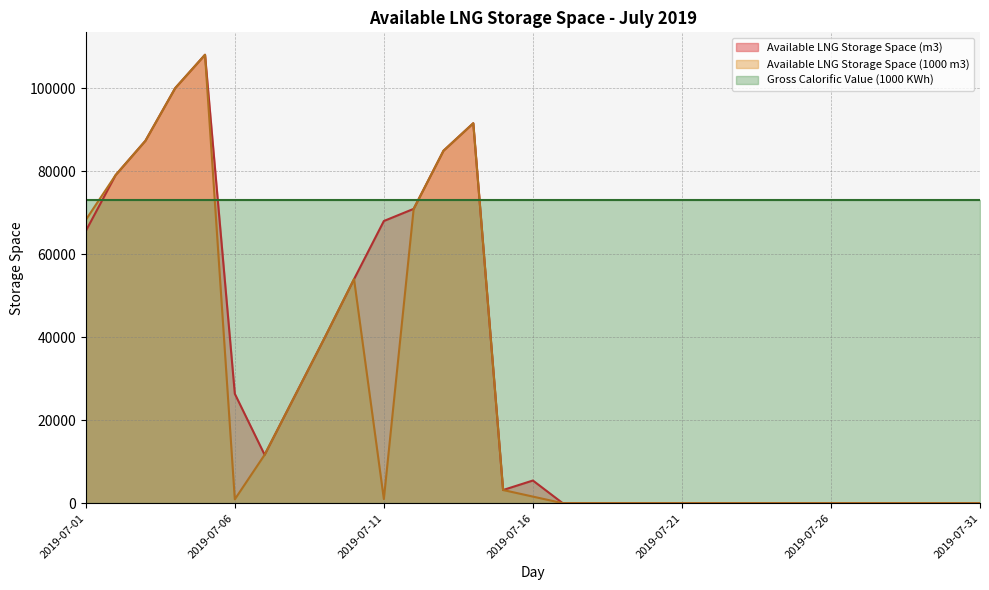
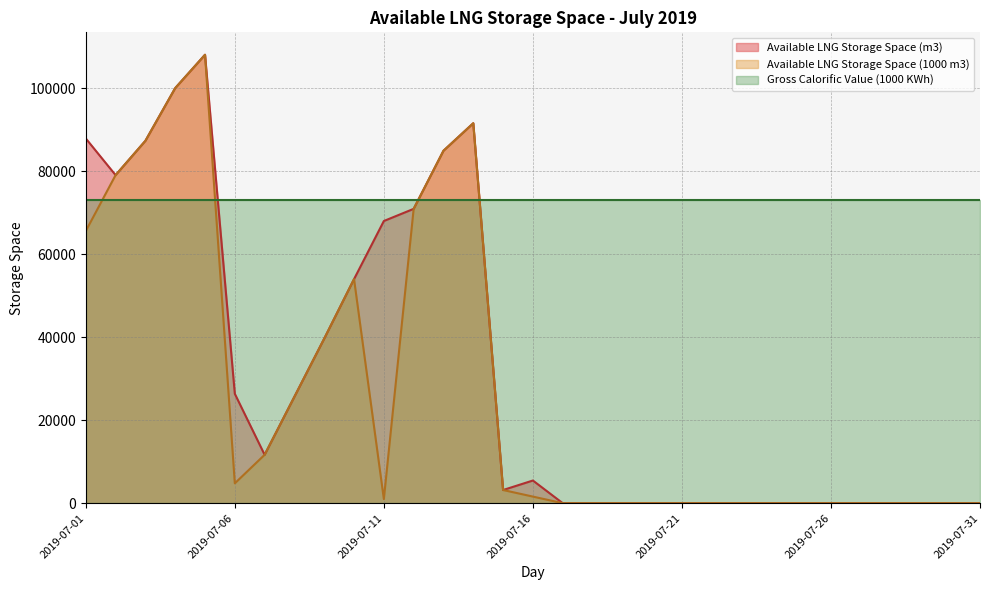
  {
    "Available LNG Storage Space (m3)": {
-     "2019-07-01": 66000,
+     "2019-07-01": 88000,
      "2019-07-06": 26000,
      "2019-07-11": 68000,
      "2019-07-16": 5000
    },
    "Available LNG Storage Space (1000 m3)": {
-     "2019-07-01": 68000,
-     "2019-07-06": 1000,
+     "2019-07-01": 66000,
+     "2019-07-06": 5000,
      "2019-07-11": 1000,
      "2019-07-16": 2000
    },
    "Gross Calorific Value (1000 KWh)": {
      "2019-07-01": 73000,
      "2019-07-06": 73000,
      "2019-07-11": 73000,
      "2019-07-16": 73000,
      "2019-07-21": 73000,
      "2019-07-26": 73000,
      "2019-07-31": 73000
    }
  }
